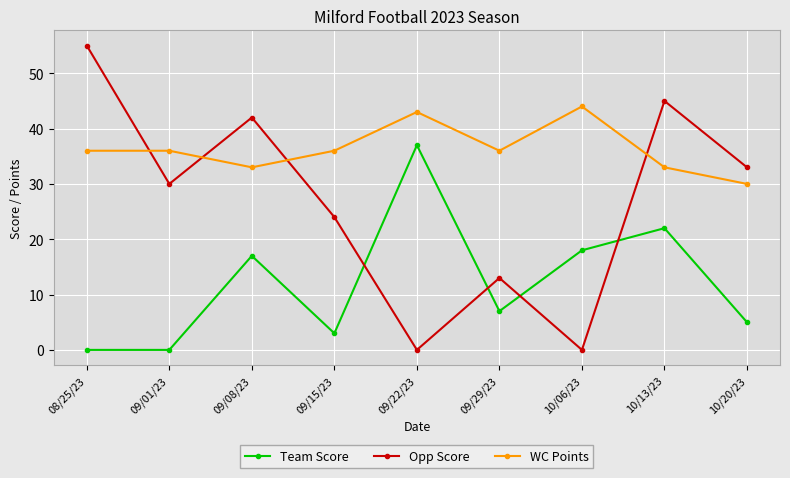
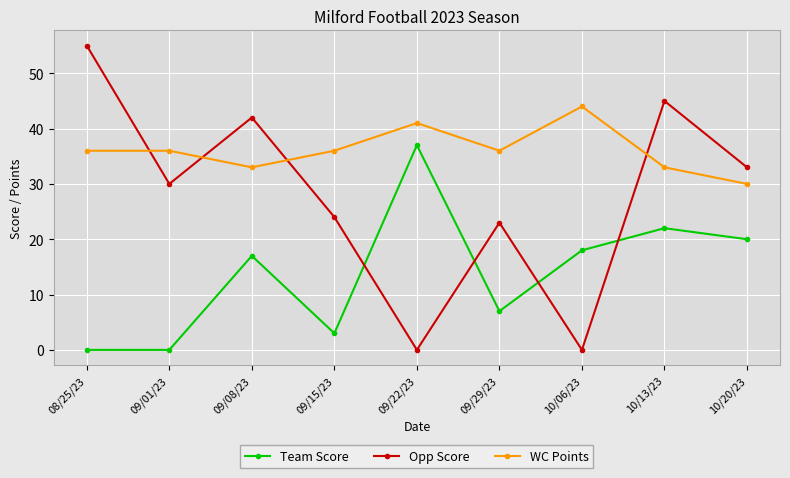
  {
    "Team Score": {
      "08/25/23": 0,
      "09/01/23": 0,
      "09/08/23": 17,
      "09/15/23": 3,
      "09/22/23": 37,
      "09/29/23": 7,
      "10/06/23": 18,
      "10/13/23": 22,
-     "10/20/23": 5
+     "10/20/23": 20
    },
    "Opp Score": {
      "08/25/23": 55,
      "09/01/23": 30,
      "09/08/23": 42,
      "09/15/23": 24,
      "09/22/23": 0,
-     "09/29/23": 13,
+     "09/29/23": 23,
      "10/06/23": 0,
      "10/13/23": 45,
      "10/20/23": 33
    },
    "WC Points": {
      "08/25/23": 36,
      "09/01/23": 36,
      "09/08/23": 33,
      "09/15/23": 36,
-     "09/22/23": 43,
+     "09/22/23": 41,
      "09/29/23": 36,
      "10/06/23": 44,
      "10/13/23": 33,
      "10/20/23": 30
    }
  }
